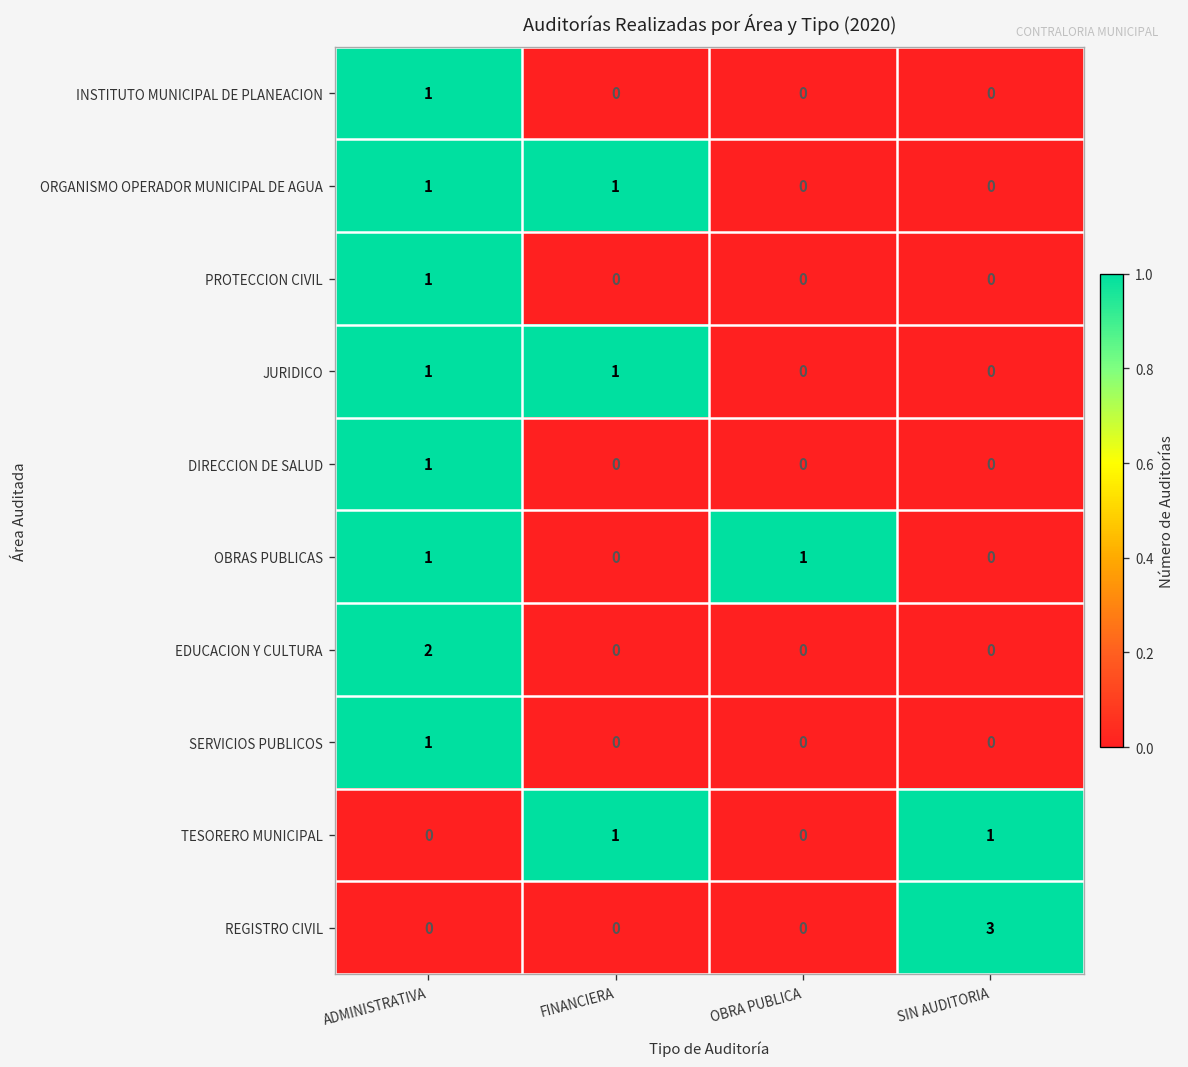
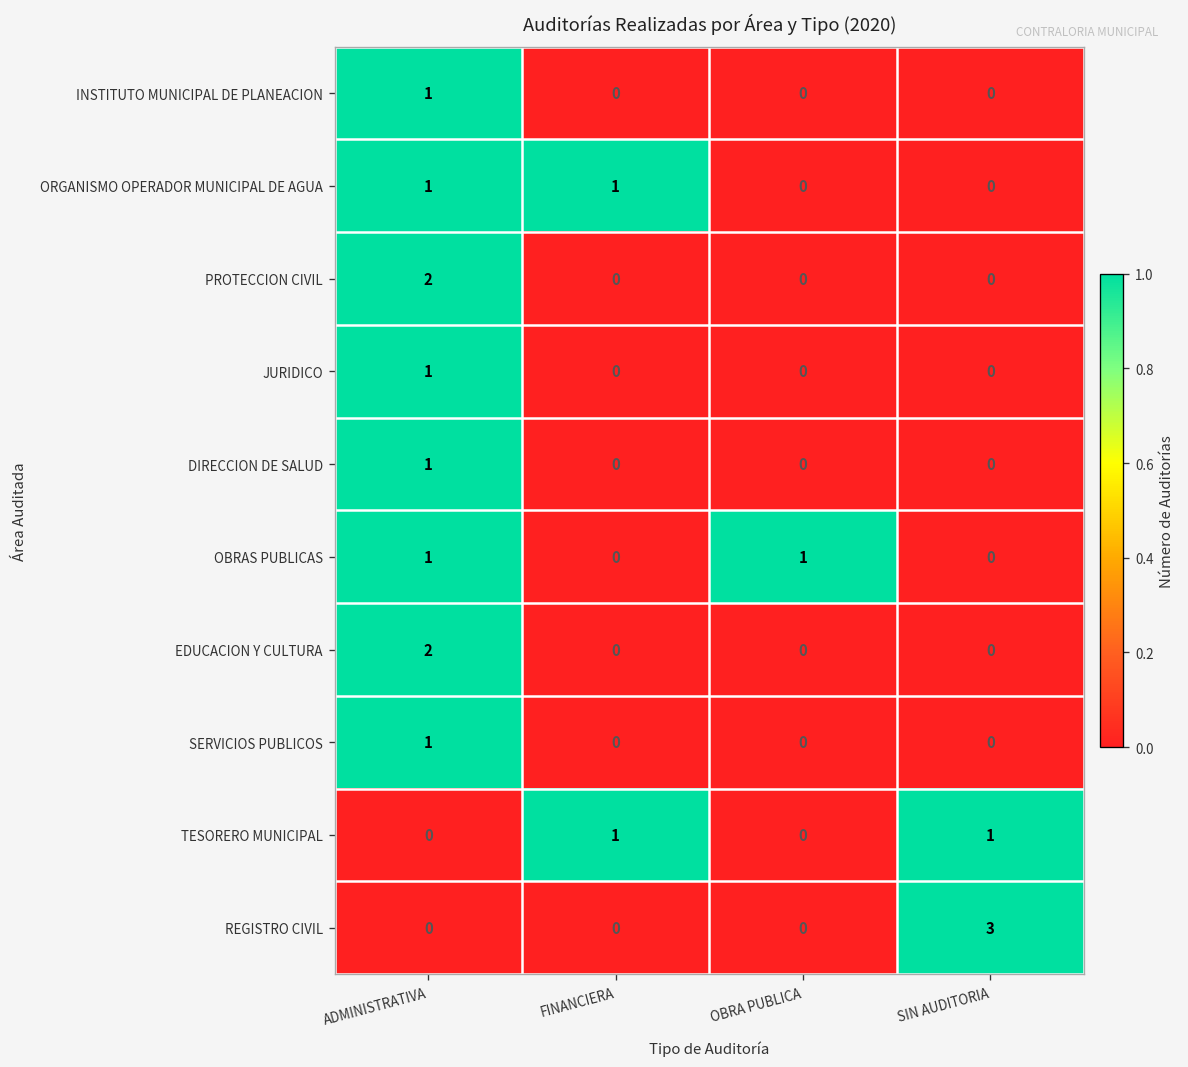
  {
    "INSTITUTO MUNICIPAL DE PLANEACION": {
      "ADMINISTRATIVA": 1,
      "FINANCIERA": 0,
      "OBRA PUBLICA": 0,
      "SIN AUDITORIA": 0
    },
    "ORGANISMO OPERADOR MUNICIPAL DE AGUA": {
      "ADMINISTRATIVA": 1,
      "FINANCIERA": 1,
      "OBRA PUBLICA": 0,
      "SIN AUDITORIA": 0
    },
    "PROTECCION CIVIL": {
-     "ADMINISTRATIVA": 1,
+     "ADMINISTRATIVA": 2,
      "FINANCIERA": 0,
      "OBRA PUBLICA": 0,
      "SIN AUDITORIA": 0
    },
    "JURIDICO": {
      "ADMINISTRATIVA": 1,
-     "FINANCIERA": 1,
+     "FINANCIERA": 0,
      "OBRA PUBLICA": 0,
      "SIN AUDITORIA": 0
    },
    "DIRECCION DE SALUD": {
      "ADMINISTRATIVA": 1,
      "FINANCIERA": 0,
      "OBRA PUBLICA": 0,
      "SIN AUDITORIA": 0
    },
    "OBRAS PUBLICAS": {
      "ADMINISTRATIVA": 1,
      "FINANCIERA": 0,
      "OBRA PUBLICA": 1,
      "SIN AUDITORIA": 0
    },
    "EDUCACION Y CULTURA": {
      "ADMINISTRATIVA": 2,
      "FINANCIERA": 0,
      "OBRA PUBLICA": 0,
      "SIN AUDITORIA": 0
    },
    "SERVICIOS PUBLICOS": {
      "ADMINISTRATIVA": 1,
      "FINANCIERA": 0,
      "OBRA PUBLICA": 0,
      "SIN AUDITORIA": 0
    },
    "TESORERO MUNICIPAL": {
      "ADMINISTRATIVA": 0,
      "FINANCIERA": 1,
      "OBRA PUBLICA": 0,
      "SIN AUDITORIA": 1
    },
    "REGISTRO CIVIL": {
      "ADMINISTRATIVA": 0,
      "FINANCIERA": 0,
      "OBRA PUBLICA": 0,
      "SIN AUDITORIA": 3
    }
  }
